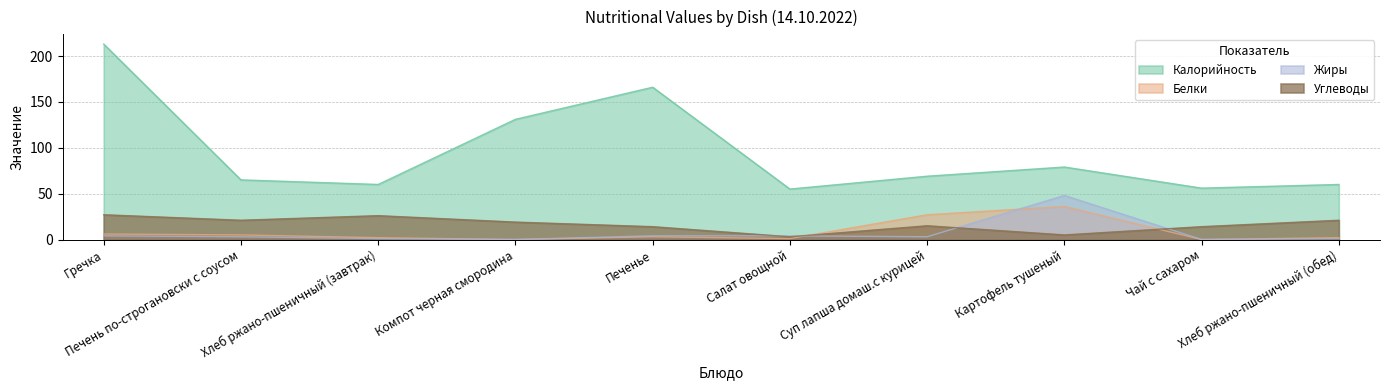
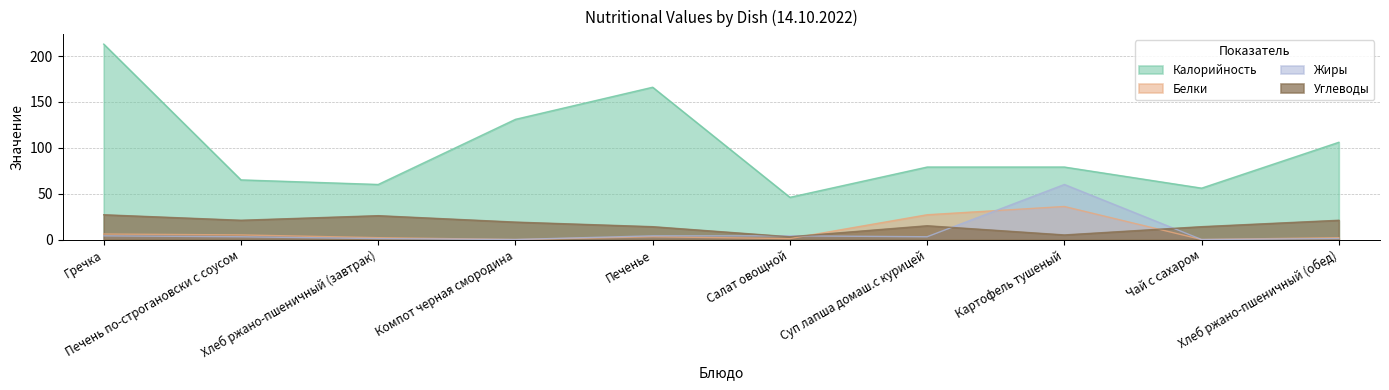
  {
    "Калорийность": {
      "Гречка": 210,
      "Печень по-строгановски с соусом": 70,
      "Хлеб ржано-пшеничный (завтрак)": 60,
      "Компот черная смородина": 130,
      "Печенье": 170,
-     "Салат овощной": 60,
-     "Суп лапша домаш.с курицей": 70,
+     "Салат овощной": 50,
+     "Суп лапша домаш.с курицей": 80,
      "Картофель тушеный": 80,
      "Чай с сахаром": 60,
-     "Хлеб ржано-пшеничный (обед)": 60
+     "Хлеб ржано-пшеничный (обед)": 110
    },
    "Белки": {
      "Суп лапша домаш.с курицей": 30,
      "Картофель тушеный": 40
    },
    "Жиры": {
      "Суп лапша домаш.с курицей": 0,
-     "Картофель тушеный": 50
+     "Картофель тушеный": 60
    },
    "Углеводы": {
      "Гречка": 30,
      "Печень по-строгановски с соусом": 20,
      "Хлеб ржано-пшеничный (завтрак)": 30,
      "Компот черная смородина": 20,
      "Печенье": 10,
      "Суп лапша домаш.с курицей": 20,
      "Картофель тушеный": 10,
      "Чай с сахаром": 10,
      "Хлеб ржано-пшеничный (обед)": 20
    }
  }
